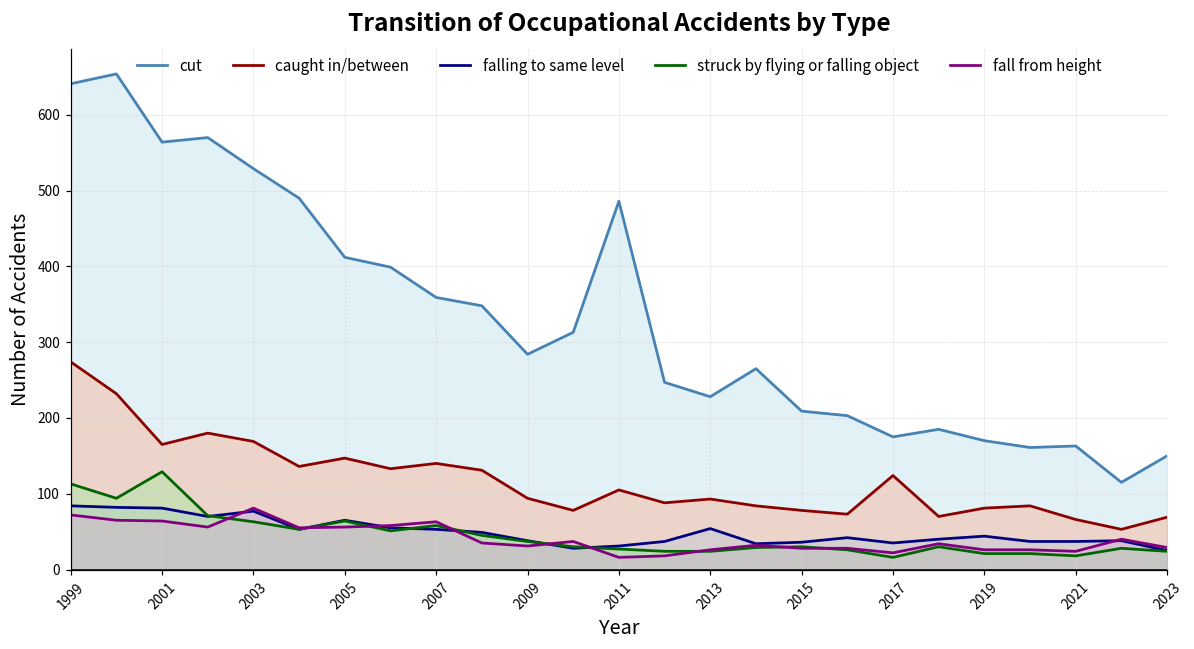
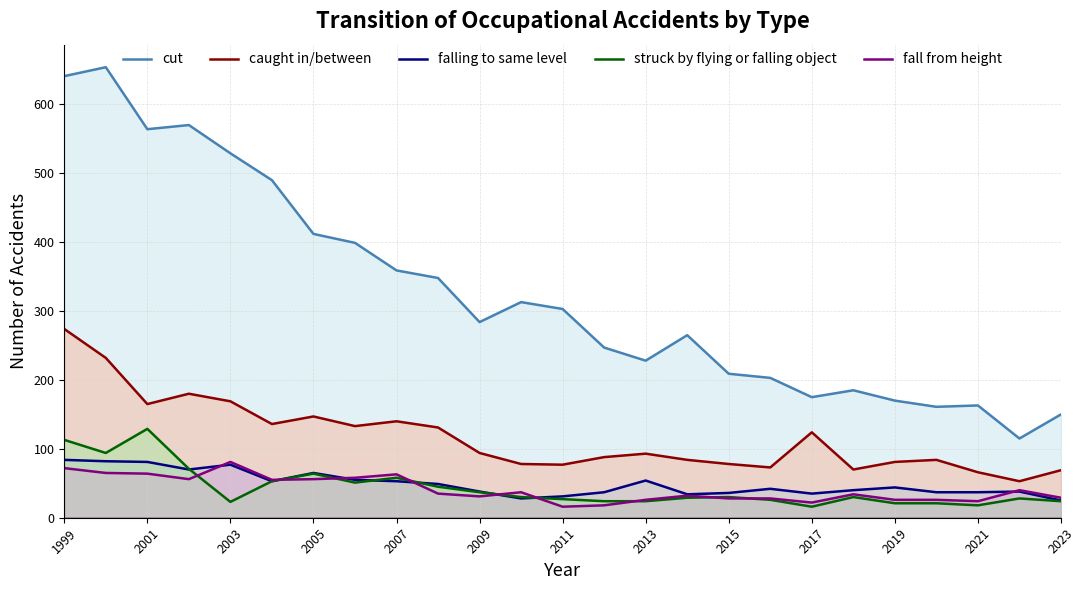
  {
    "cut": {
      "1999": 640,
      "2001": 560,
      "2003": 530,
      "2005": 410,
      "2007": 360,
      "2009": 280,
-     "2011": 490,
+     "2011": 300,
      "2013": 230,
      "2015": 210,
      "2017": 180,
      "2019": 170,
      "2021": 160,
      "2023": 150
    },
    "caught in/between": {
      "1999": 270,
      "2001": 170,
      "2003": 170,
      "2005": 150,
      "2007": 140,
      "2009": 90,
-     "2011": 110,
+     "2011": 80,
      "2013": 90,
      "2015": 80,
      "2017": 120,
      "2019": 80,
      "2021": 70,
      "2023": 70
    },
    "falling to same level": {
      "1999": 80,
      "2001": 80,
      "2003": 80,
      "2007": 50,
      "2011": 30,
      "2013": 50,
      "2015": 40,
      "2017": 40,
      "2019": 40,
      "2021": 40
    },
    "struck by flying or falling object": {
      "1999": 110,
      "2001": 130,
-     "2003": 60,
+     "2003": 20,
      "2007": 60,
      "2011": 30,
      "2017": 20,
      "2019": 20,
      "2021": 20
    },
    "fall from height": {
      "1999": 70,
      "2001": 60,
      "2003": 80,
      "2005": 60,
      "2007": 60,
      "2009": 30,
      "2011": 20,
      "2017": 20,
      "2019": 30,
      "2021": 20,
      "2023": 30
    }
  }
